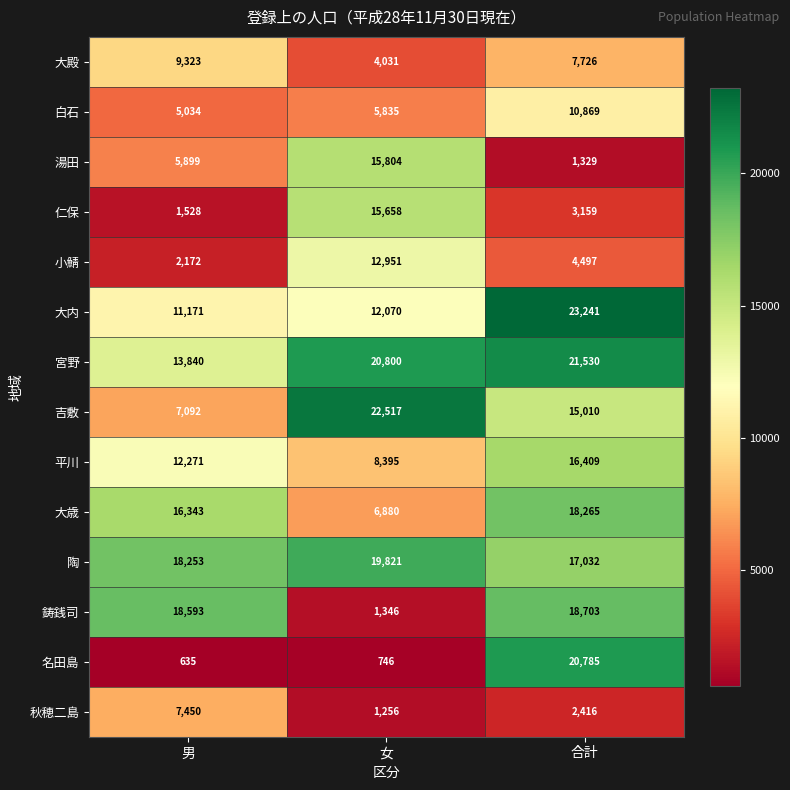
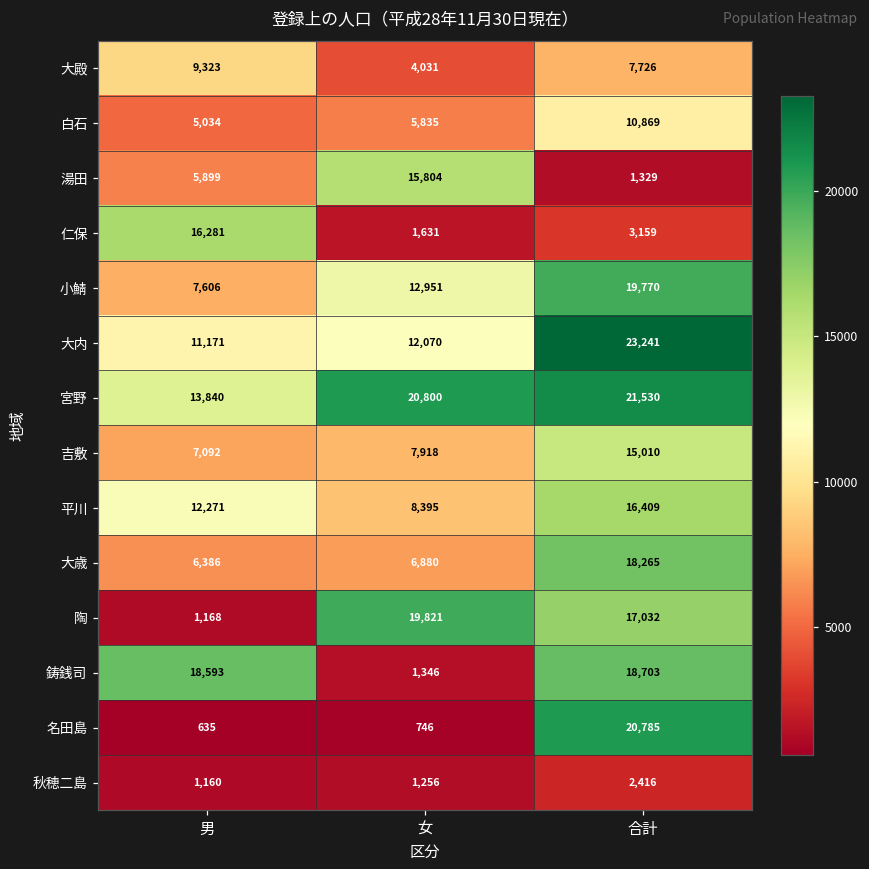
  {
    "大殿": {
      "男": "9,323",
      "女": "4,031",
      "合計": "7,726"
    },
    "白石": {
      "男": "5,034",
      "女": "5,835",
      "合計": "10,869"
    },
    "湯田": {
      "男": "5,899",
      "女": "15,804",
      "合計": "1,329"
    },
    "仁保": {
-     "男": "1,528",
-     "女": "15,658",
+     "男": "16,281",
+     "女": "1,631",
      "合計": "3,159"
    },
    "小鯖": {
-     "男": "2,172",
+     "男": "7,606",
      "女": "12,951",
-     "合計": "4,497"
+     "合計": "19,770"
    },
    "大内": {
      "男": "11,171",
      "女": "12,070",
      "合計": "23,241"
    },
    "宮野": {
      "男": "13,840",
      "女": "20,800",
      "合計": "21,530"
    },
    "吉敷": {
      "男": "7,092",
-     "女": "22,517",
+     "女": "7,918",
      "合計": "15,010"
    },
    "平川": {
      "男": "12,271",
      "女": "8,395",
      "合計": "16,409"
    },
    "大歳": {
-     "男": "16,343",
+     "男": "6,386",
      "女": "6,880",
      "合計": "18,265"
    },
    "陶": {
-     "男": "18,253",
+     "男": "1,168",
      "女": "19,821",
      "合計": "17,032"
    },
    "鋳銭司": {
      "男": "18,593",
      "女": "1,346",
      "合計": "18,703"
    },
    "名田島": {
      "男": "635",
      "女": "746",
      "合計": "20,785"
    },
    "秋穂二島": {
-     "男": "7,450",
+     "男": "1,160",
      "女": "1,256",
      "合計": "2,416"
    }
  }
